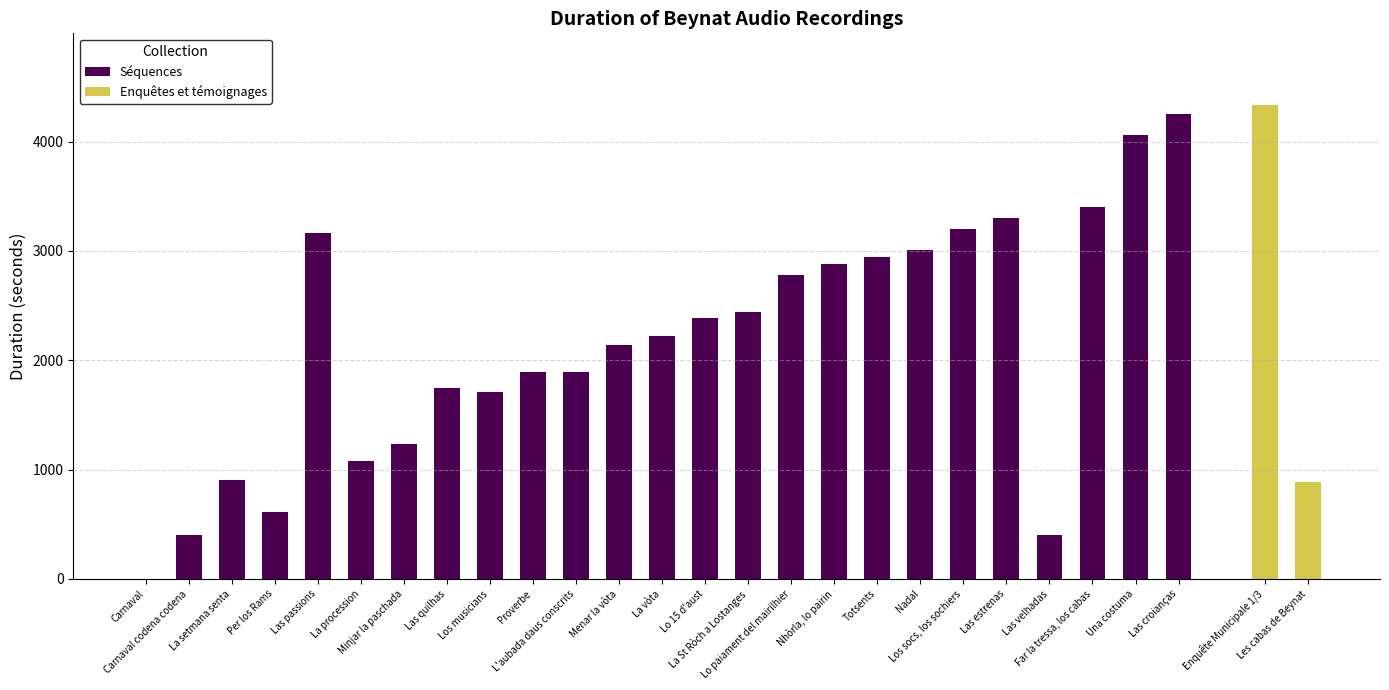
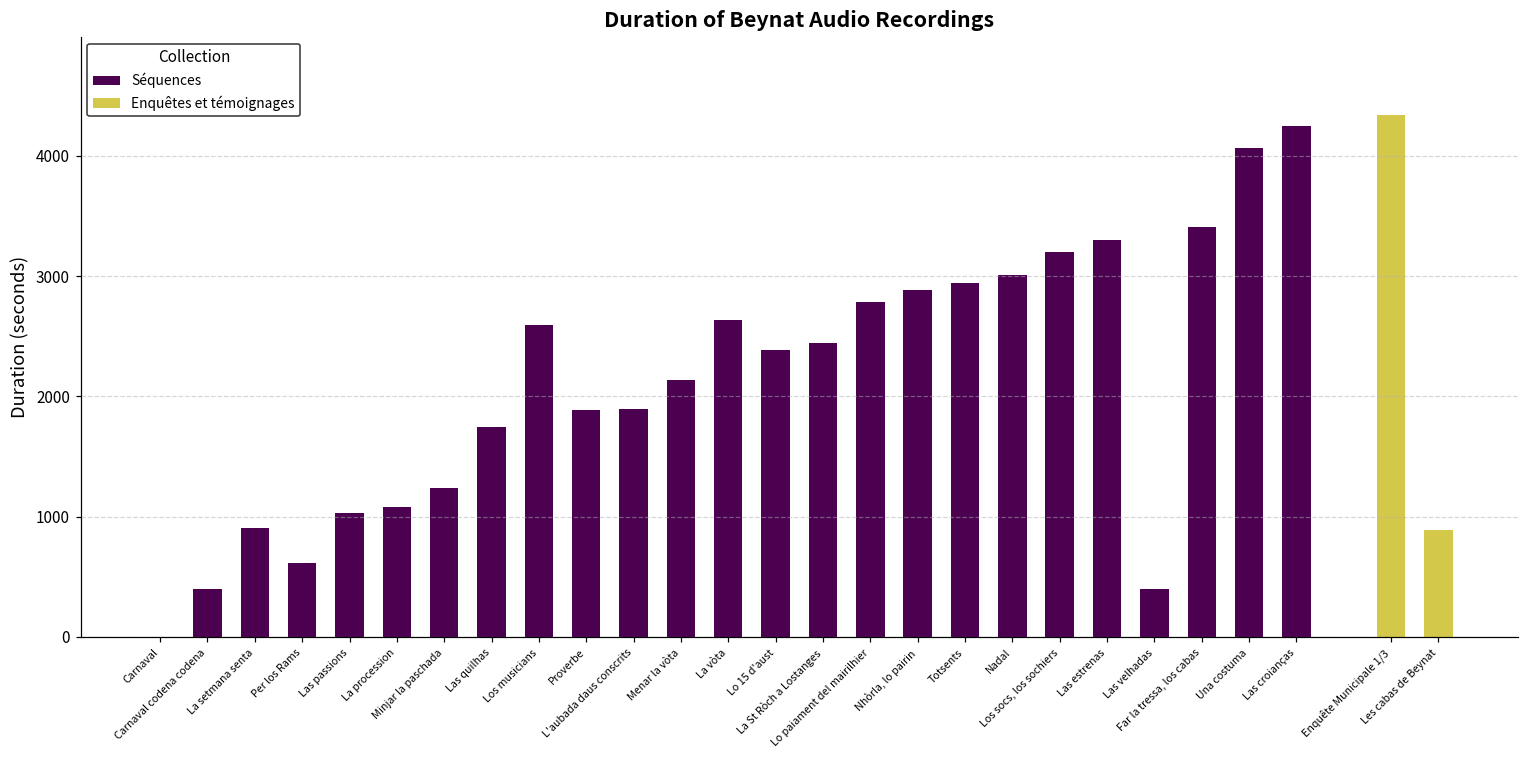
  {
    "Séquences": {
      "Carnaval": 0,
      "Carnaval codena codena": 400,
      "La setmana senta": 910,
      "Per los Rams": 620,
-     "Las passions": 3170,
+     "Las passions": 1030,
      "La procession": 1080,
      "Minjar la paschada": 1240,
      "Las quilhas": 1750,
-     "Los musicians": 1710,
+     "Los musicians": 2600,
      "Proverbe": 1890,
      "L'aubada daus conscrits": 1890,
      "Menar la vòta": 2140,
-     "La vòta": 2220,
+     "La vòta": 2640,
      "Lo 15 d'aust": 2390,
      "La St Ròch a Lostanges": 2450,
      "Lo paiament del mairilhier": 2780,
      "Nhòrla, lo pairin": 2880,
      "Totsents": 2940,
      "Nadal": 3010,
      "Los socs, los sochiers": 3200,
      "Las estrenas": 3300,
      "Las velhadas": 400,
      "Far la tressa, los cabas": 3410,
      "Una costuma": 4070,
      "Las croianças": 4250
    },
    "Enquêtes et témoignages": {
      "Enquête Municipale 1/3": 4340,
      "Les cabas de Beynat": 890
    }
  }
